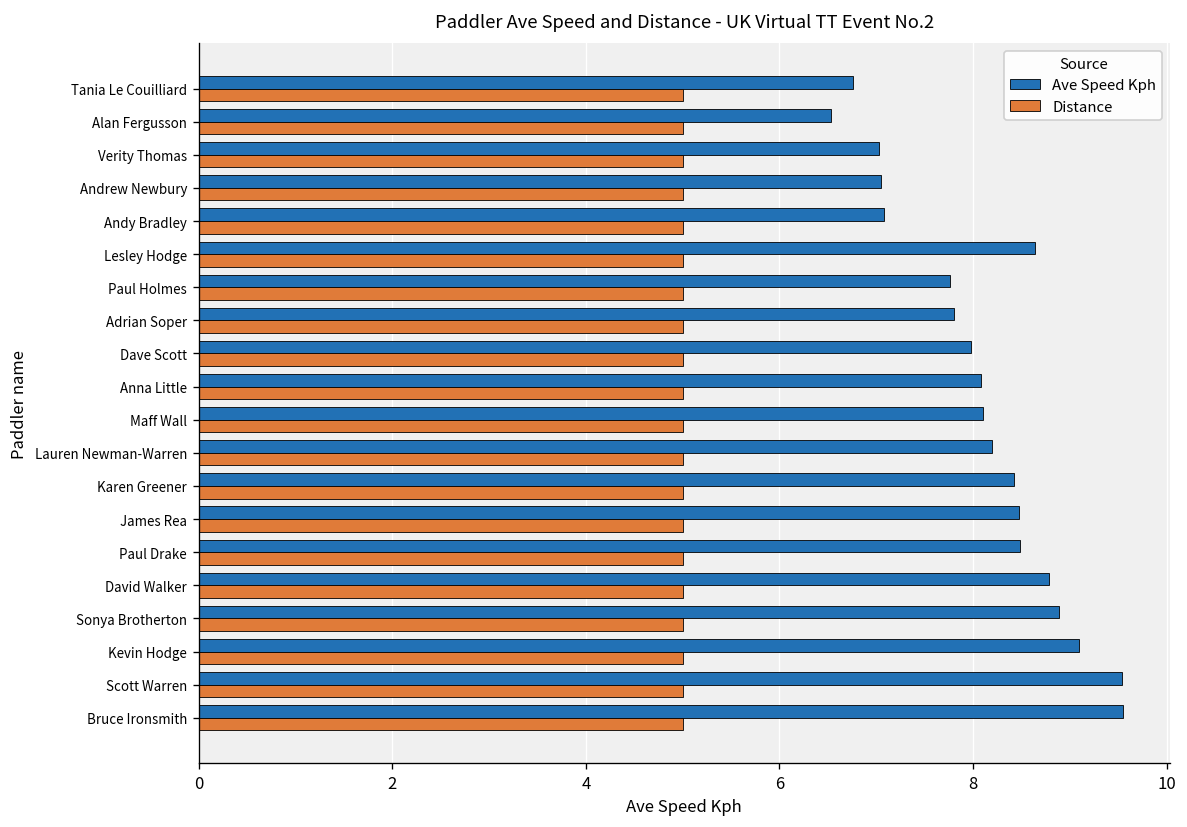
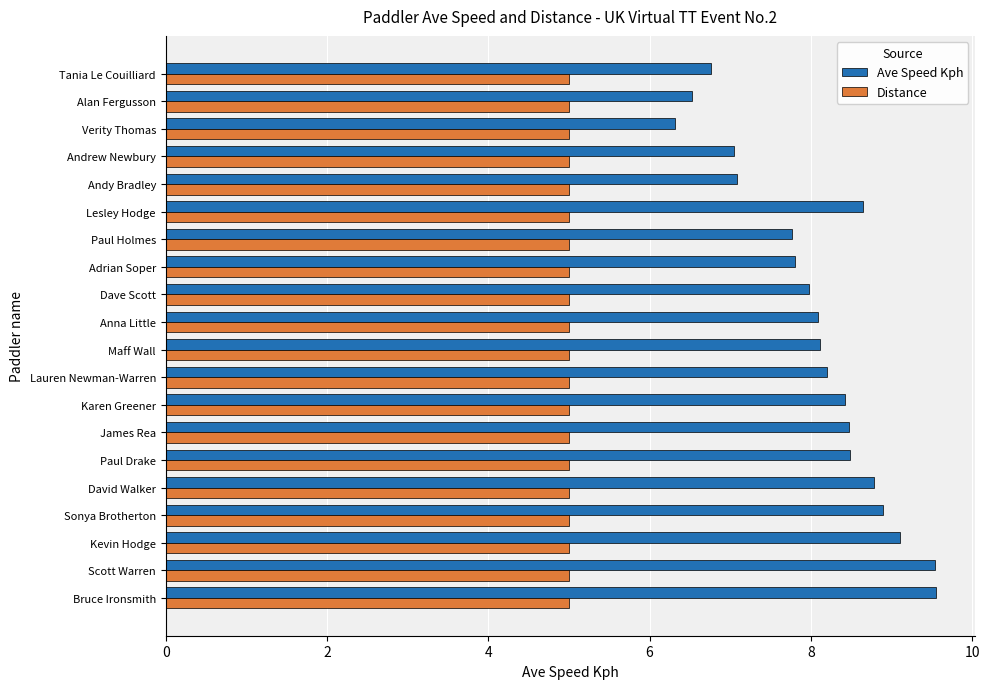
  {
    "Ave Speed Kph": {
      "Tania Le Couilliard": 6.8,
      "Alan Fergusson": 6.5,
-     "Verity Thomas": 7.0,
+     "Verity Thomas": 6.3,
      "Andrew Newbury": 7.1,
      "Andy Bradley": 7.1,
      "Lesley Hodge": 8.6,
      "Paul Holmes": 7.8,
      "Adrian Soper": 7.8,
      "Dave Scott": 8.0,
      "Anna Little": 8.1,
      "Maff Wall": 8.1,
      "Lauren Newman-Warren": 8.2,
      "Karen Greener": 8.4,
      "James Rea": 8.5,
      "Paul Drake": 8.5,
      "David Walker": 8.8,
      "Sonya Brotherton": 8.9,
      "Kevin Hodge": 9.1,
      "Scott Warren": 9.5,
      "Bruce Ironsmith": 9.6
    },
    "Distance": {
      "Tania Le Couilliard": 5.0,
      "Alan Fergusson": 5.0,
      "Verity Thomas": 5.0,
      "Andrew Newbury": 5.0,
      "Andy Bradley": 5.0,
      "Lesley Hodge": 5.0,
      "Paul Holmes": 5.0,
      "Adrian Soper": 5.0,
      "Dave Scott": 5.0,
      "Anna Little": 5.0,
      "Maff Wall": 5.0,
      "Lauren Newman-Warren": 5.0,
      "Karen Greener": 5.0,
      "James Rea": 5.0,
      "Paul Drake": 5.0,
      "David Walker": 5.0,
      "Sonya Brotherton": 5.0,
      "Kevin Hodge": 5.0,
      "Scott Warren": 5.0,
      "Bruce Ironsmith": 5.0
    }
  }
